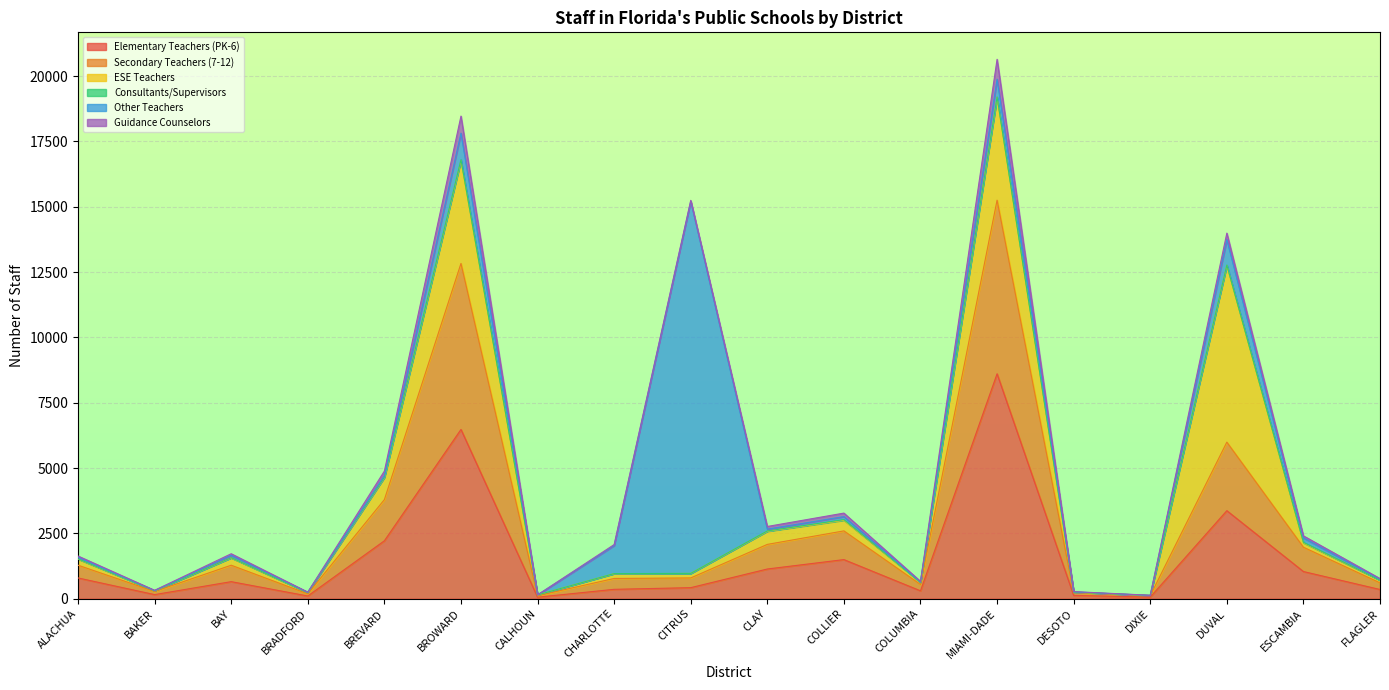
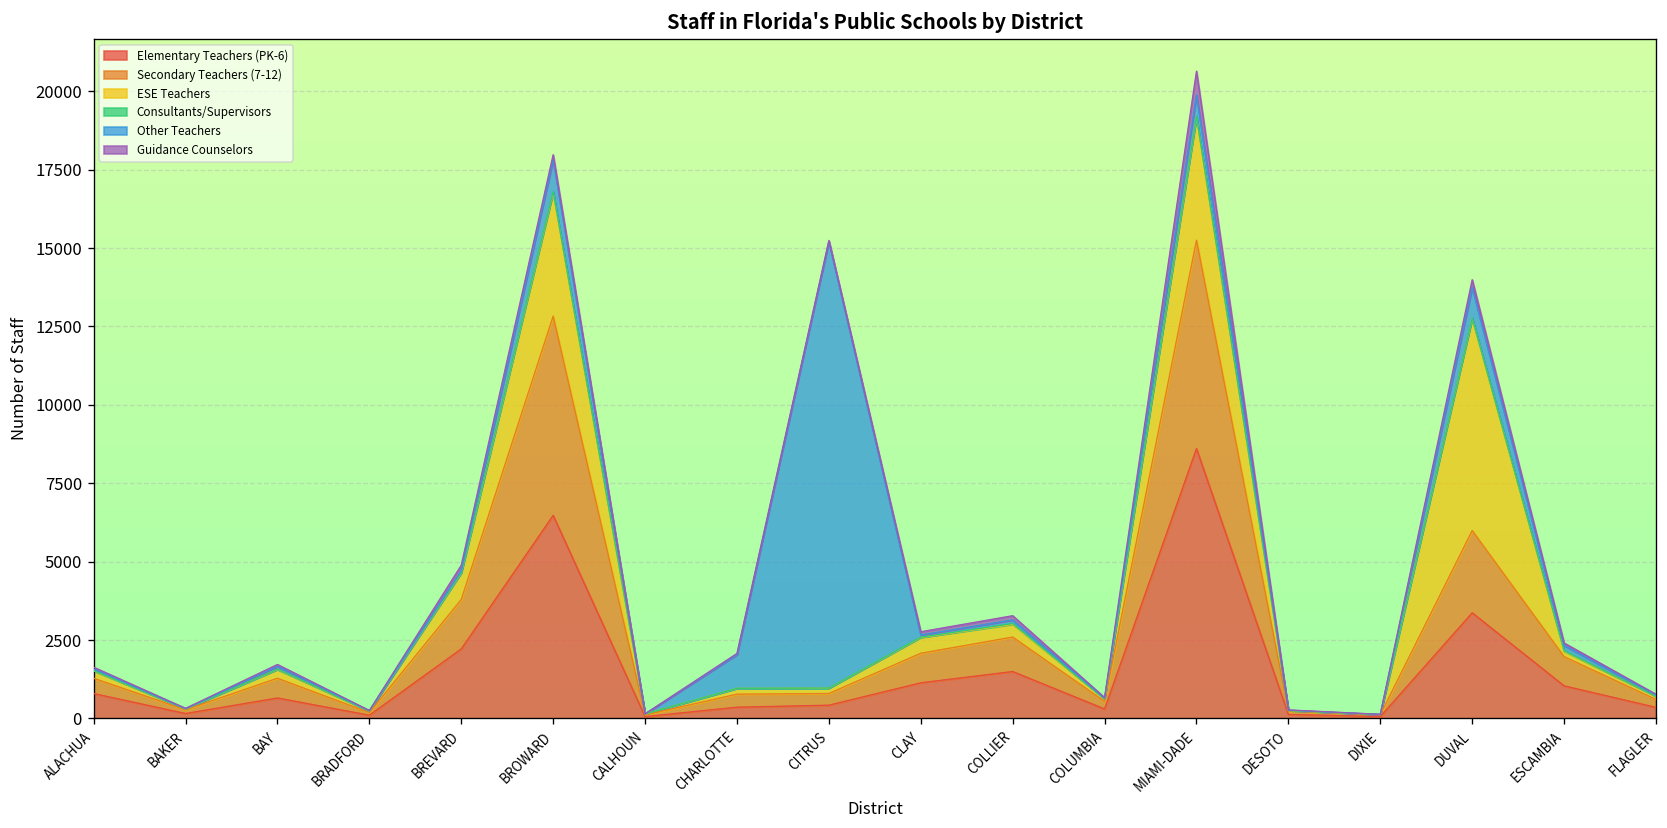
  {
    "Other Teachers": {
      "BROWARD": 1000,
      "COLLIER": 100,
      "MIAMI-DADE": 700,
      "DUVAL": 1000
    },
    "Guidance Counselors": {
      "BREVARD": 200,
-     "BROWARD": 700,
+     "BROWARD": 200,
      "CLAY": 100,
      "COLLIER": 100,
      "MIAMI-DADE": 800,
      "DUVAL": 200
    }
  }
